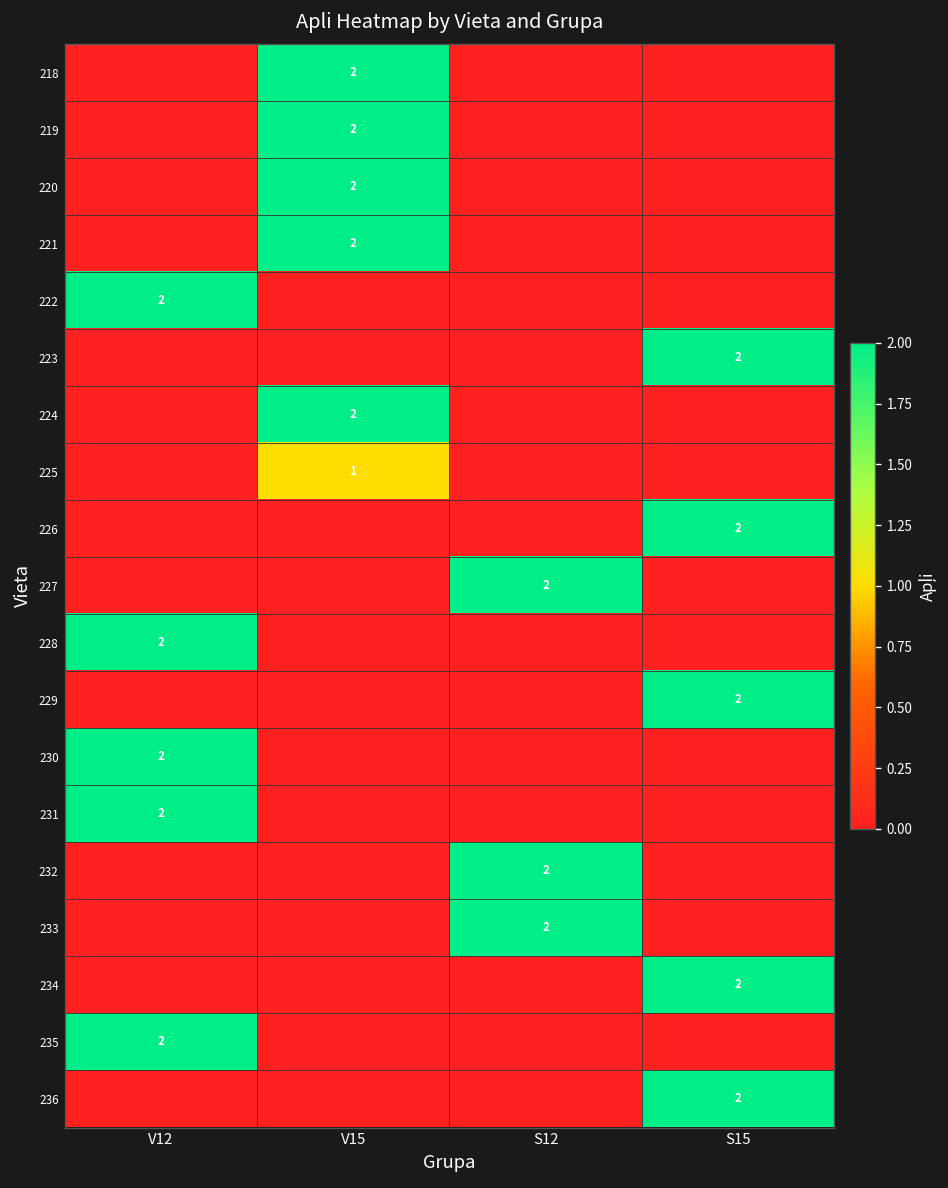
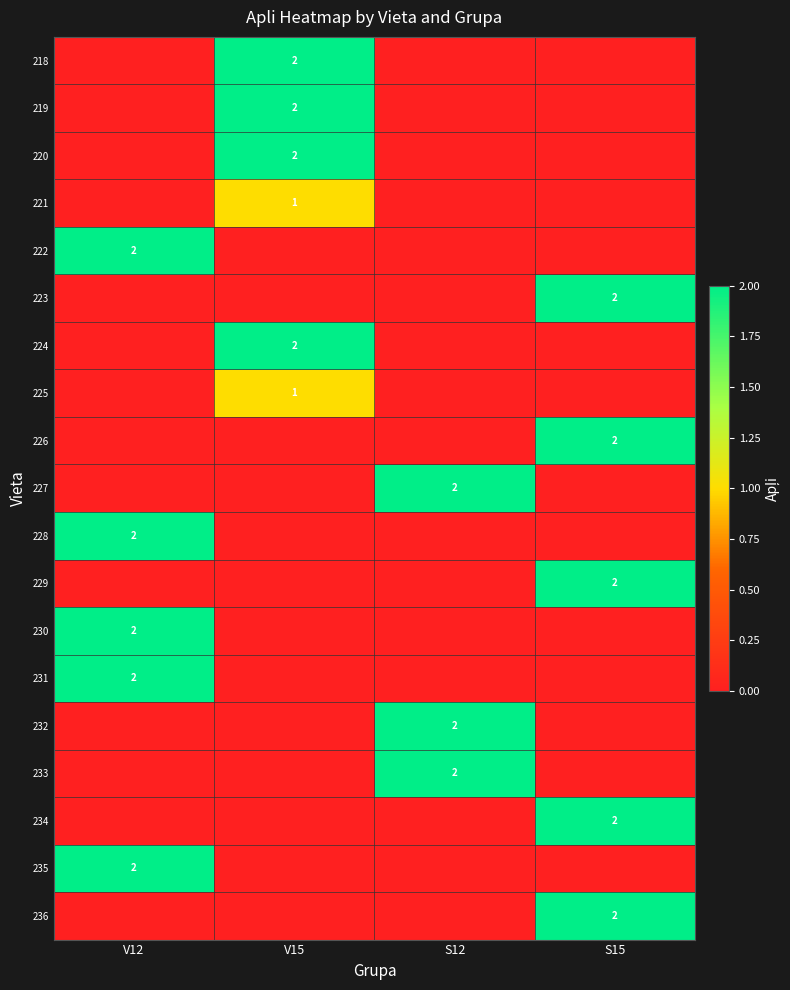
  {
    "218": {
      "V15": 2
    },
    "219": {
      "V15": 2
    },
    "220": {
      "V15": 2
    },
    "221": {
-     "V15": 2
+     "V15": 1
    },
    "222": {
      "V12": 2
    },
    "223": {
      "S15": 2
    },
    "224": {
      "V15": 2
    },
    "225": {
      "V15": 1
    },
    "226": {
      "S15": 2
    },
    "227": {
      "S12": 2
    },
    "228": {
      "V12": 2
    },
    "229": {
      "S15": 2
    },
    "230": {
      "V12": 2
    },
    "231": {
      "V12": 2
    },
    "232": {
      "S12": 2
    },
    "233": {
      "S12": 2
    },
    "234": {
      "S15": 2
    },
    "235": {
      "V12": 2
    },
    "236": {
      "S15": 2
    }
  }
